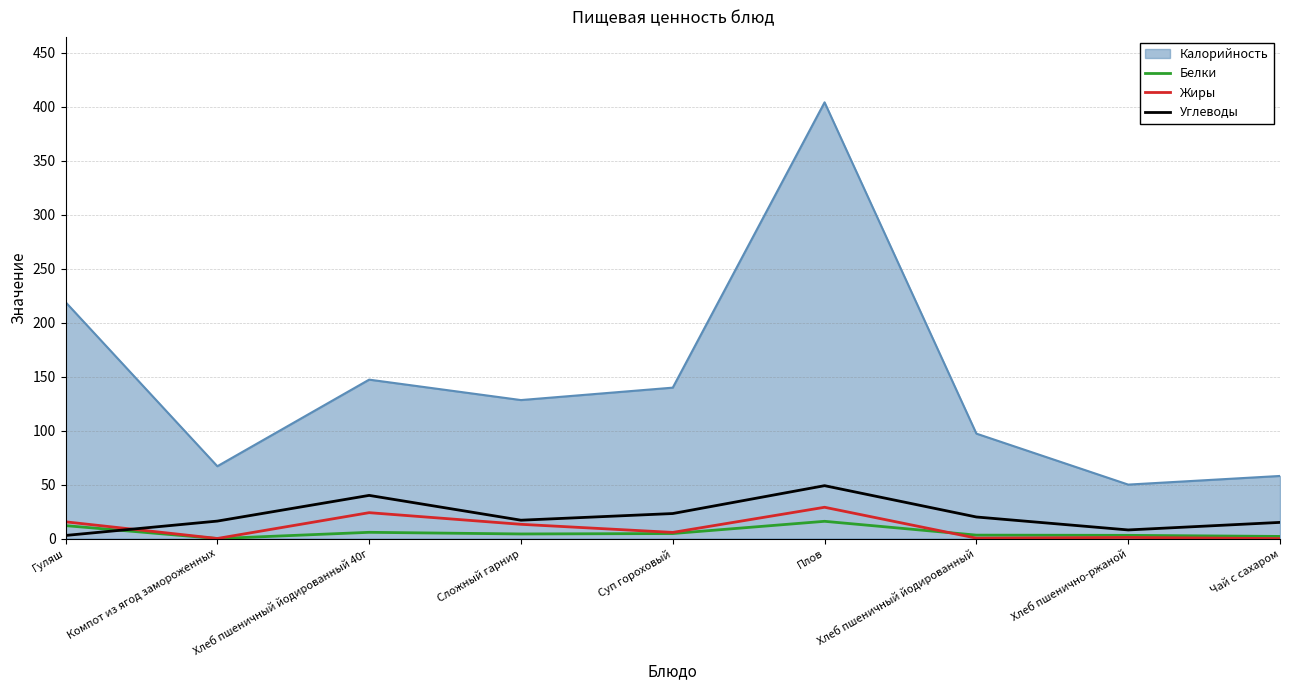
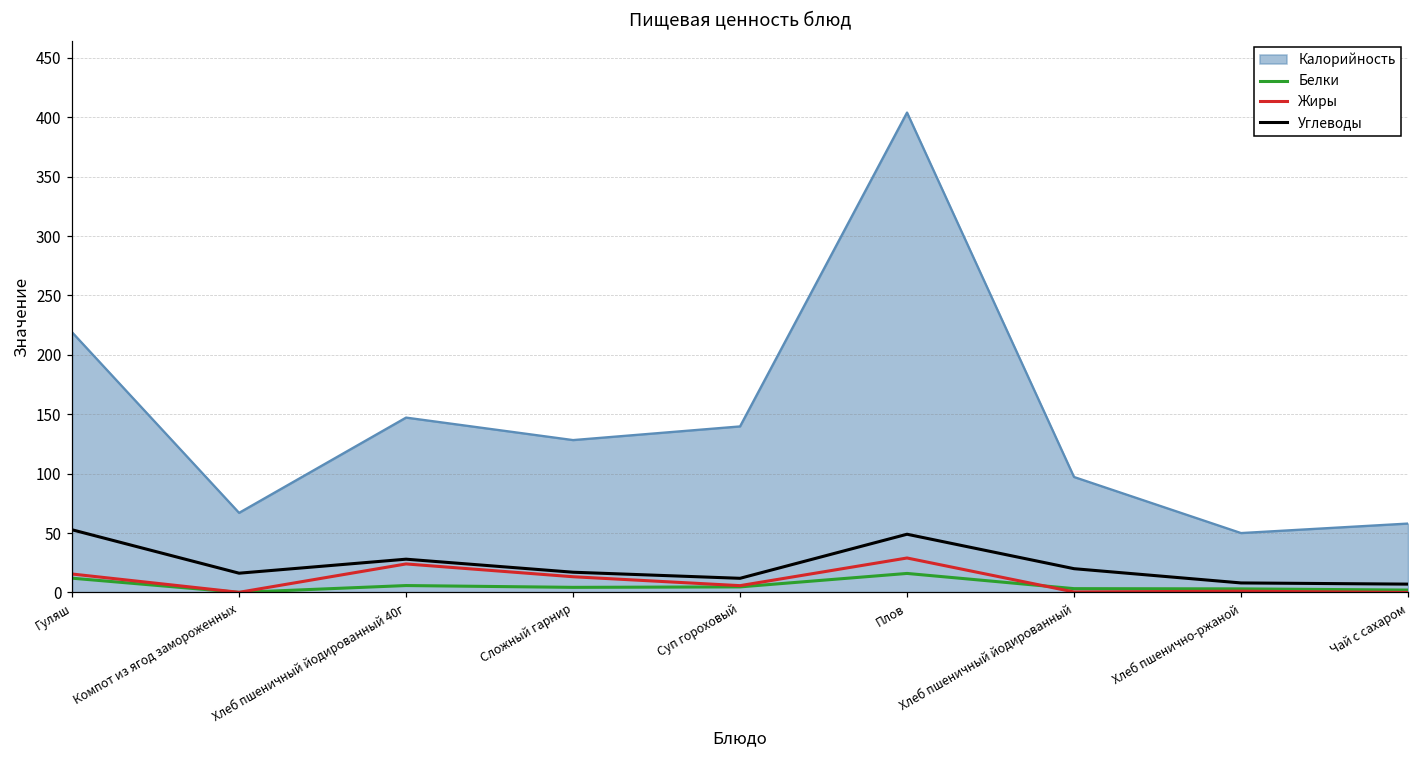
  {
    "Калорийность": {
      "Гуляш": 219,
      "Компот из ягод замороженных": 67,
      "Хлеб пшеничный йодированный 40г": 147,
      "Сложный гарнир": 128,
      "Суп гороховый": 140,
      "Плов": 404,
      "Хлеб пшеничный йодированный": 97,
      "Хлеб пшенично-ржаной": 50,
      "Чай с сахаром": 58
    },
    "Белки": {
      "Гуляш": 12,
      "Хлеб пшеничный йодированный 40г": 6,
      "Сложный гарнир": 4,
      "Плов": 16,
      "Хлеб пшеничный йодированный": 3
    },
    "Жиры": {
      "Гуляш": 16,
      "Хлеб пшеничный йодированный 40г": 24,
      "Сложный гарнир": 13,
      "Плов": 29,
      "Хлеб пшеничный йодированный": 0
    },
    "Углеводы": {
-     "Гуляш": 3,
+     "Гуляш": 53,
      "Компот из ягод замороженных": 16,
-     "Хлеб пшеничный йодированный 40г": 40,
+     "Хлеб пшеничный йодированный 40г": 28,
      "Сложный гарнир": 17,
-     "Суп гороховый": 23,
+     "Суп гороховый": 12,
      "Плов": 49,
      "Хлеб пшеничный йодированный": 20,
      "Хлеб пшенично-ржаной": 8,
-     "Чай с сахаром": 15
+     "Чай с сахаром": 7
    }
  }
